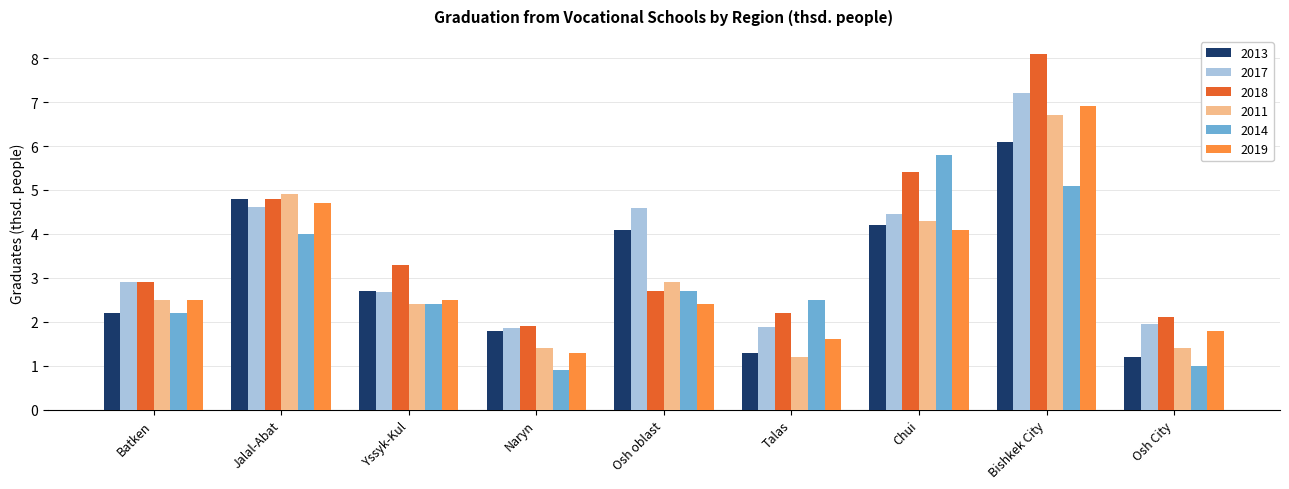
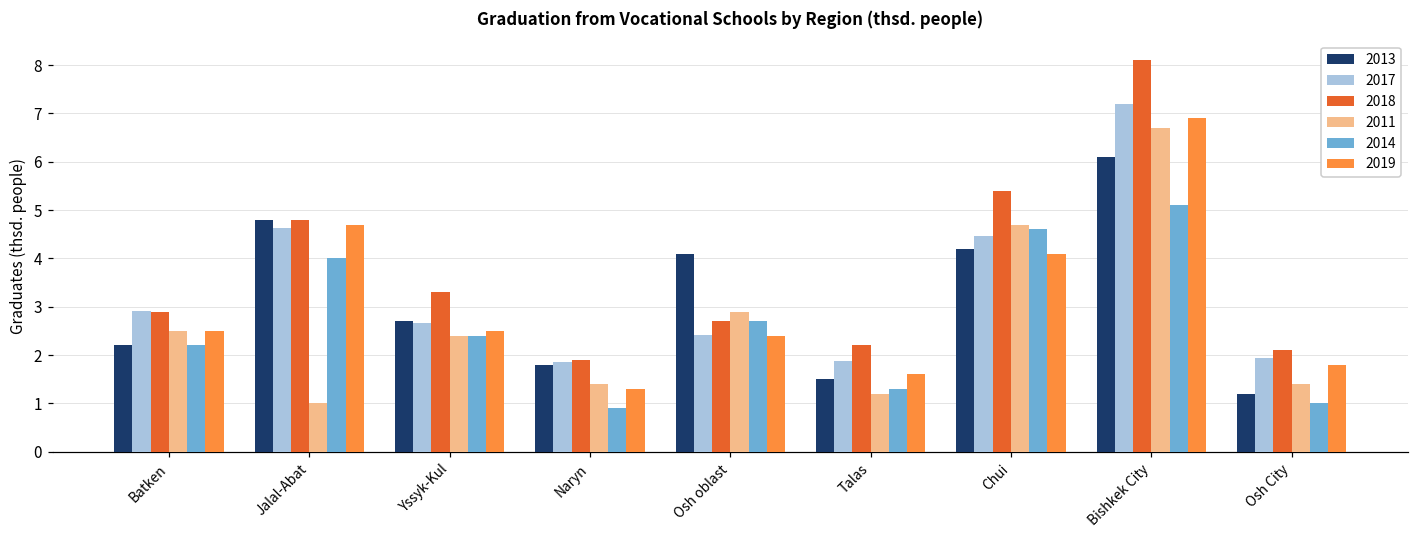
  {
    "2013": {
      "Batken": 2.2,
      "Jalal-Abat": 4.8,
      "Yssyk-Kul": 2.7,
      "Naryn": 1.8,
      "Osh oblast": 4.1,
-     "Talas": 1.3,
+     "Talas": 1.5,
      "Chui": 4.2,
      "Bishkek City": 6.1,
      "Osh City": 1.2
    },
    "2017": {
      "Batken": 2.9,
      "Jalal-Abat": 4.6,
      "Yssyk-Kul": 2.7,
      "Naryn": 1.9,
-     "Osh oblast": 4.6,
+     "Osh oblast": 2.4,
      "Talas": 1.9,
      "Chui": 4.5,
      "Bishkek City": 7.2,
      "Osh City": 1.9
    },
    "2011": {
      "Batken": 2.5,
-     "Jalal-Abat": 4.9,
+     "Jalal-Abat": 1.0,
      "Yssyk-Kul": 2.4,
      "Naryn": 1.4,
      "Osh oblast": 2.9,
      "Talas": 1.2,
-     "Chui": 4.3,
+     "Chui": 4.7,
      "Bishkek City": 6.7,
      "Osh City": 1.4
    },
    "2014": {
      "Batken": 2.2,
      "Jalal-Abat": 4.0,
      "Yssyk-Kul": 2.4,
      "Naryn": 0.9,
      "Osh oblast": 2.7,
-     "Talas": 2.5,
-     "Chui": 5.8,
+     "Talas": 1.3,
+     "Chui": 4.6,
      "Bishkek City": 5.1,
      "Osh City": 1.0
    }
  }
